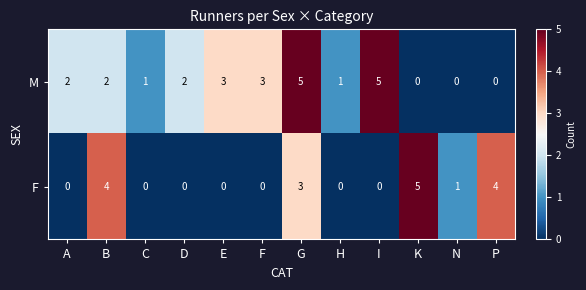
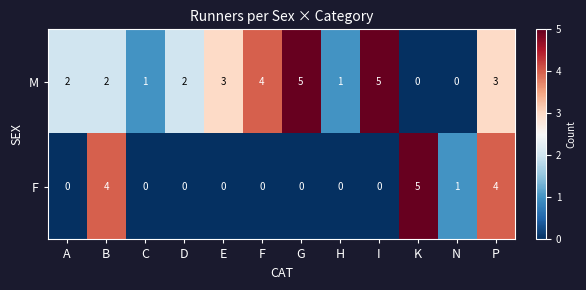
  {
    "M": {
      "A": 2,
      "B": 2,
      "C": 1,
      "D": 2,
      "E": 3,
-     "F": 3,
+     "F": 4,
      "G": 5,
      "H": 1,
      "I": 5,
      "K": 0,
      "N": 0,
-     "P": 0
+     "P": 3
    },
    "F": {
      "A": 0,
      "B": 4,
      "C": 0,
      "D": 0,
      "E": 0,
      "F": 0,
-     "G": 3,
+     "G": 0,
      "H": 0,
      "I": 0,
      "K": 5,
      "N": 1,
      "P": 4
    }
  }
